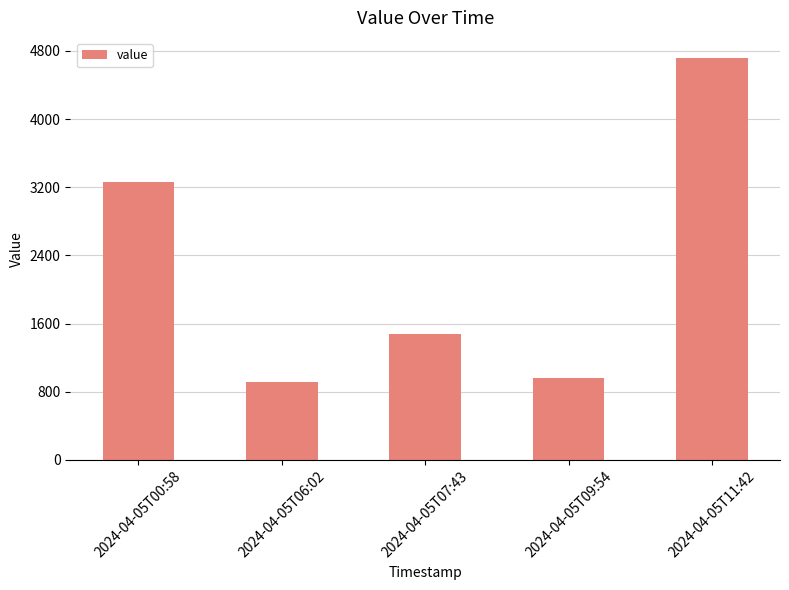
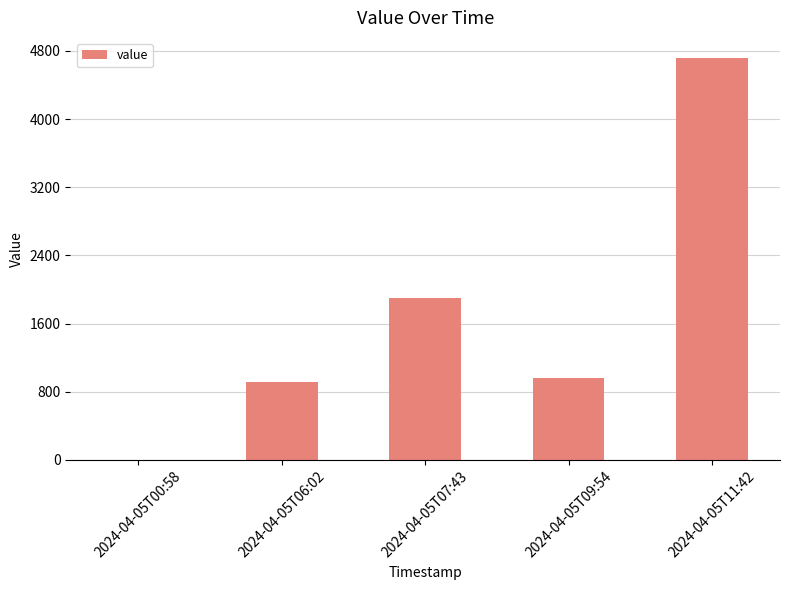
  {
-   "2024-04-05T00:58": 3300,
+   "2024-04-05T00:58": 0,
    "2024-04-05T06:02": 900,
-   "2024-04-05T07:43": 1500,
+   "2024-04-05T07:43": 1900,
    "2024-04-05T09:54": 1000,
    "2024-04-05T11:42": 4700
  }
